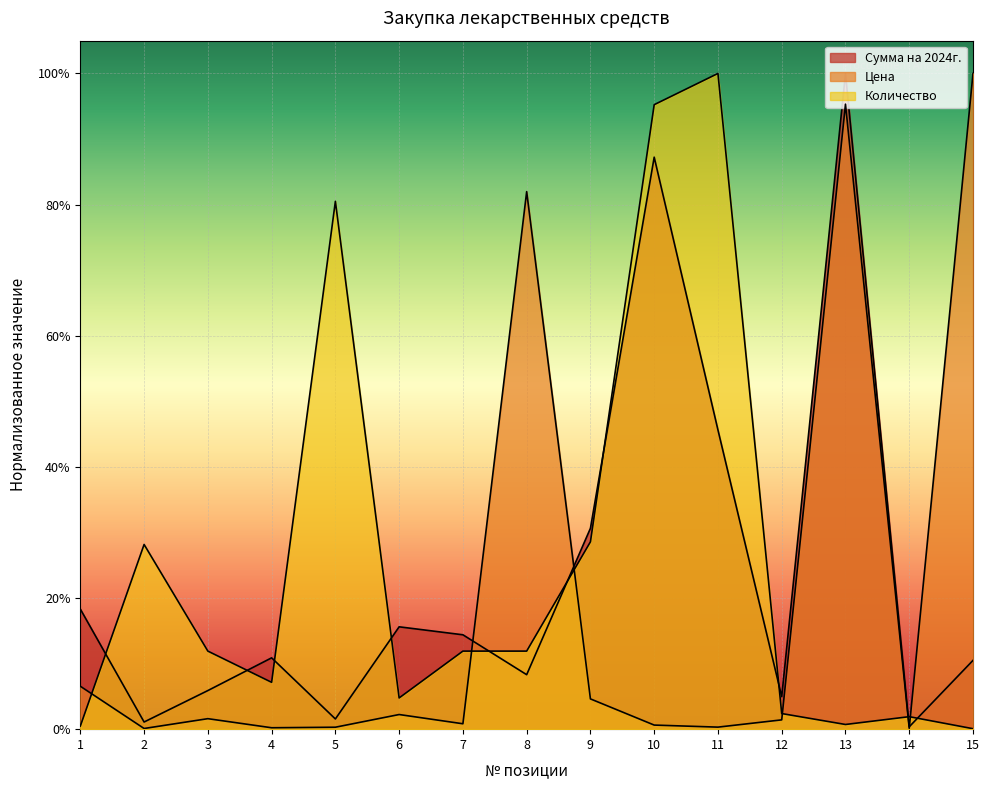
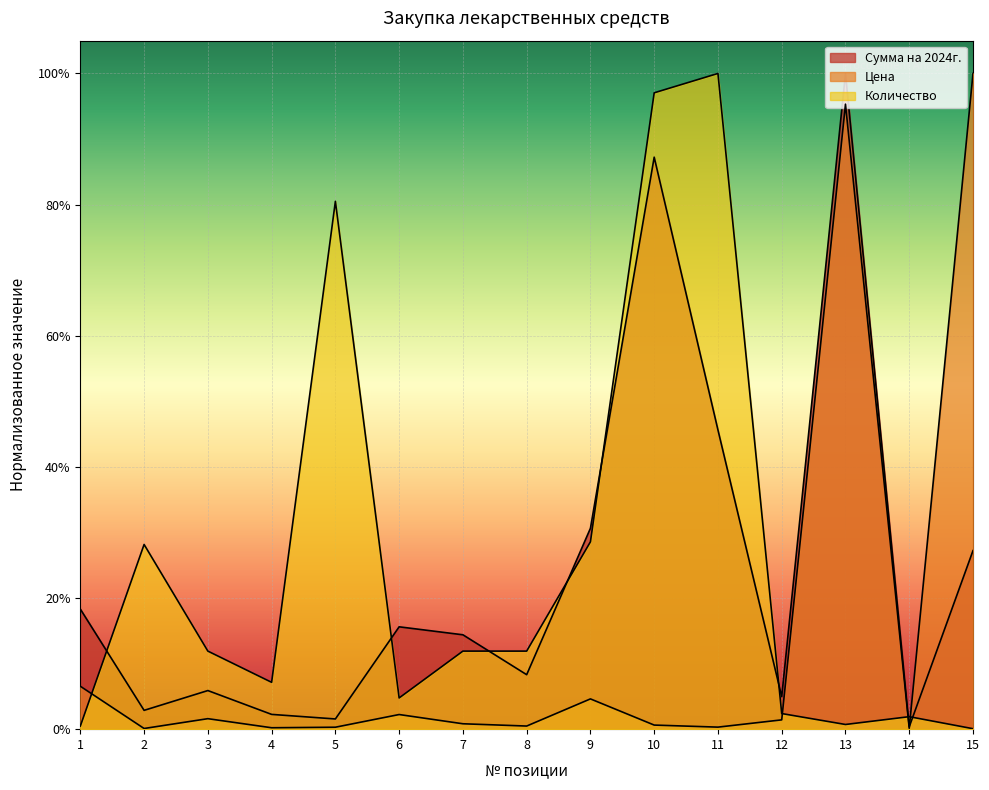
  {
    "Сумма на 2024г.": {
      "1": "18%",
-     "2": "1%",
+     "2": "3%",
      "3": "6%",
-     "4": "11%",
+     "4": "2%",
      "5": "2%",
      "6": "16%",
      "7": "14%",
      "8": "8%",
      "9": "31%",
      "10": "87%",
      "11": "46%",
      "12": "5%",
-     "15": "10%"
+     "15": "27%"
    },
    "Цена": {
      "1": "7%",
      "2": "0%",
      "3": "2%",
      "4": "0%",
      "5": "0%",
      "6": "2%",
      "7": "1%",
-     "8": "82%",
+     "8": "0%",
      "9": "5%",
      "10": "1%",
      "11": "0%",
      "12": "1%",
      "15": "100%"
    },
    "Количество": {
      "1": "0%",
      "2": "28%",
      "3": "12%",
      "4": "7%",
      "5": "81%",
      "6": "5%",
      "7": "12%",
      "8": "12%",
      "9": "29%",
-     "10": "95%",
+     "10": "97%",
      "11": "100%",
      "12": "2%",
      "13": "1%",
      "14": "2%",
      "15": "0%"
    }
  }
